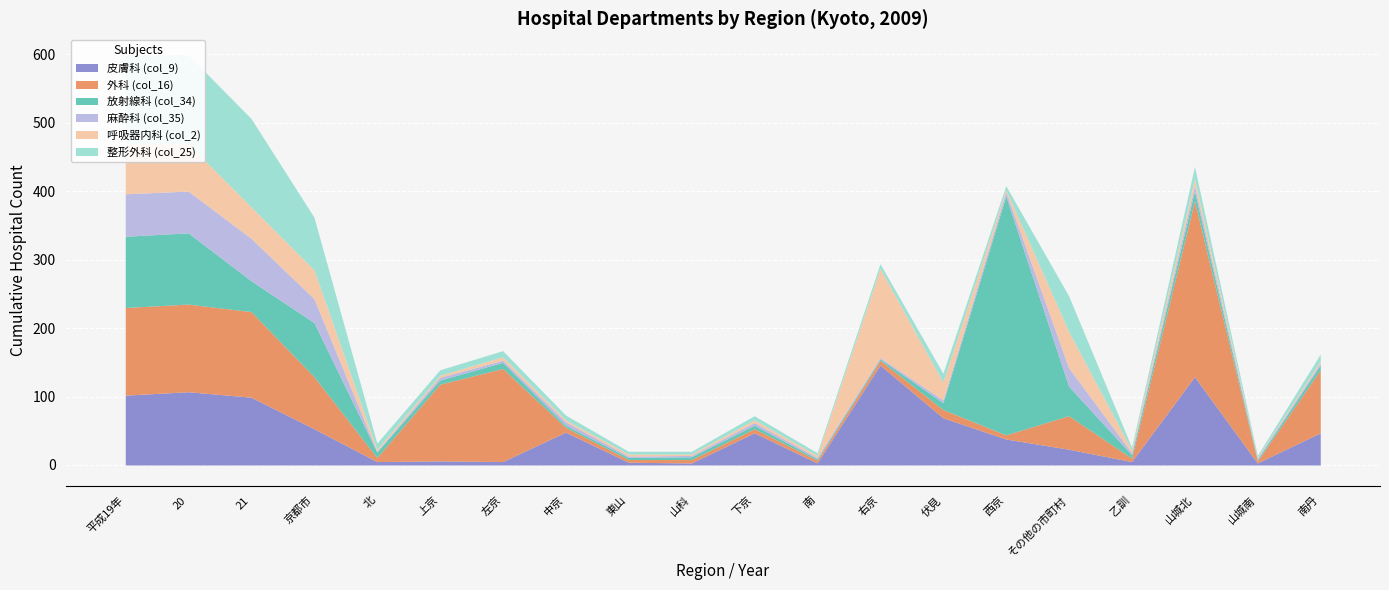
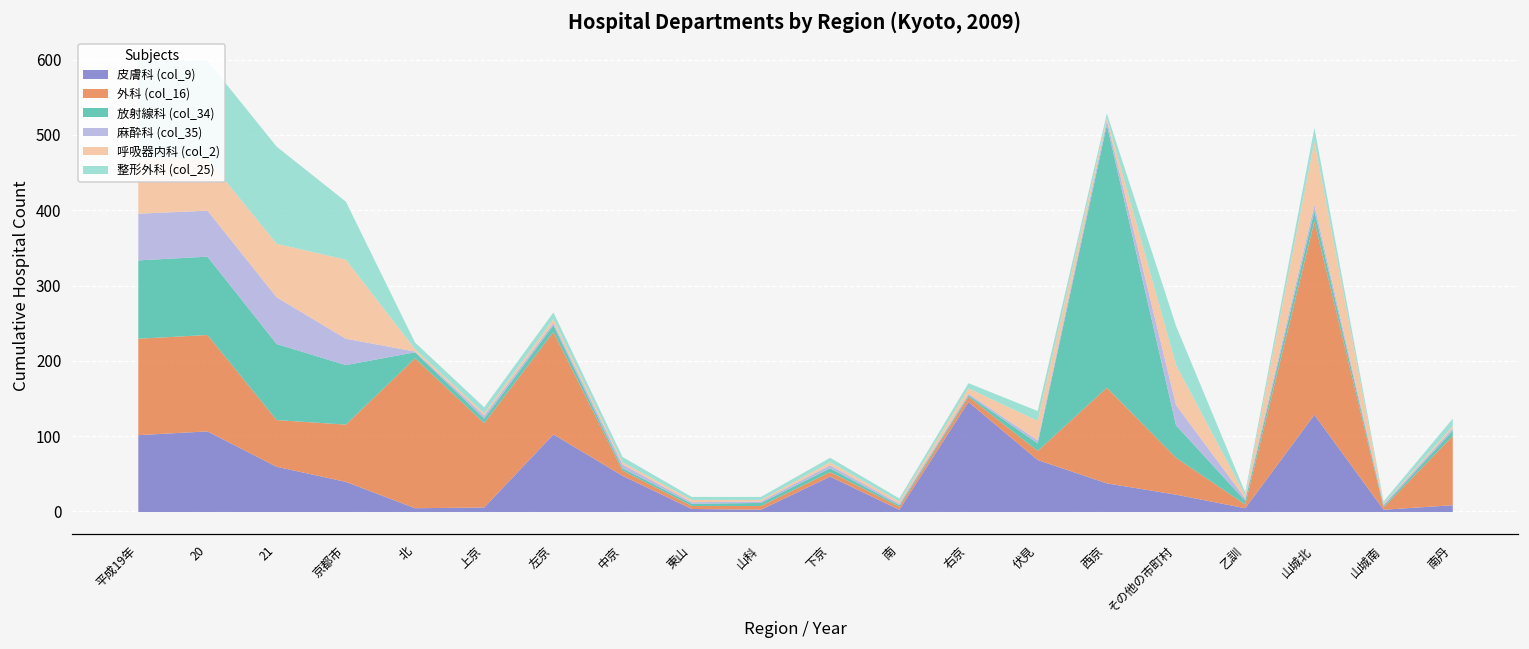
  {
    "皮膚科 (col_9)": {
      "平成19年": 100,
      "20": 110,
-     "21": 100,
-     "京都市": 50,
+     "21": 60,
+     "京都市": 40,
      "北": 10,
      "上京": 10,
-     "左京": 10,
+     "左京": 100,
      "中京": 50,
      "東山": 0,
      "下京": 50,
      "右京": 150,
      "伏見": 70,
      "西京": 40,
      "その他の市町村": 20,
      "乙訓": 10,
      "山城北": 130,
-     "南丹": 50
+     "南丹": 10
    },
    "外科 (col_16)": {
      "平成19年": 130,
      "20": 130,
-     "21": 130,
+     "21": 60,
      "京都市": 80,
-     "北": 10,
+     "北": 200,
      "上京": 110,
      "左京": 140,
      "山科": 10,
      "下京": 10,
      "伏見": 10,
-     "西京": 10,
+     "西京": 130,
      "その他の市町村": 50,
      "乙訓": 10,
      "山城北": 260,
      "南丹": 90
    },
    "放射線科 (col_34)": {
      "平成19年": 100,
      "20": 100,
-     "21": 50,
+     "21": 100,
      "京都市": 80,
      "上京": 10,
      "下京": 10,
      "伏見": 10,
      "西京": 350,
      "その他の市町村": 40,
      "山城北": 10
    },
    "呼吸器内科 (col_2)": {
-     "21": 50,
-     "京都市": 40,
+     "21": 70,
+     "京都市": 110,
      "左京": 10,
      "下京": 0,
-     "右京": 130,
+     "右京": 10,
      "伏見": 30,
      "その他の市町村": 50,
      "乙訓": 0,
-     "山城北": 10
+     "山城北": 80
    }
  }
